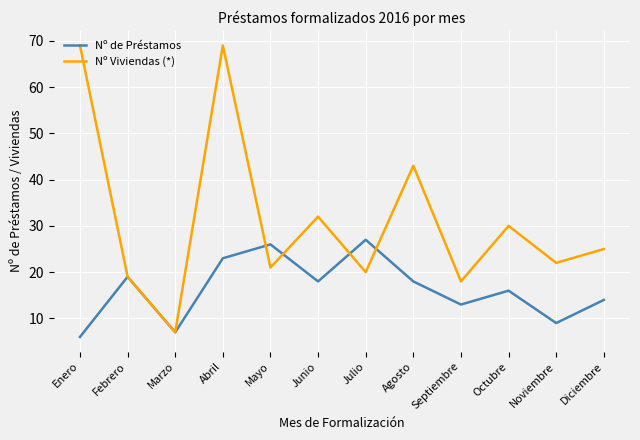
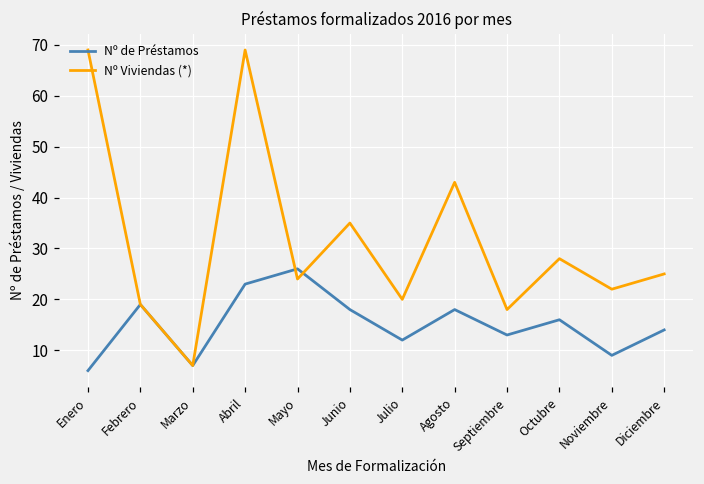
  {
    "Nº de Préstamos": {
      "Enero": 6,
      "Abril": 23,
      "Mayo": 26,
      "Junio": 18,
-     "Julio": 27,
+     "Julio": 12,
      "Agosto": 18,
      "Septiembre": 13,
      "Octubre": 16,
      "Noviembre": 9,
      "Diciembre": 14
    },
    "Nº Viviendas (*)": {
      "Enero": 69,
      "Abril": 69,
-     "Mayo": 21,
-     "Junio": 32,
+     "Mayo": 24,
+     "Junio": 35,
      "Julio": 20,
      "Agosto": 43,
      "Septiembre": 18,
-     "Octubre": 30,
+     "Octubre": 28,
      "Noviembre": 22,
      "Diciembre": 25
    }
  }
